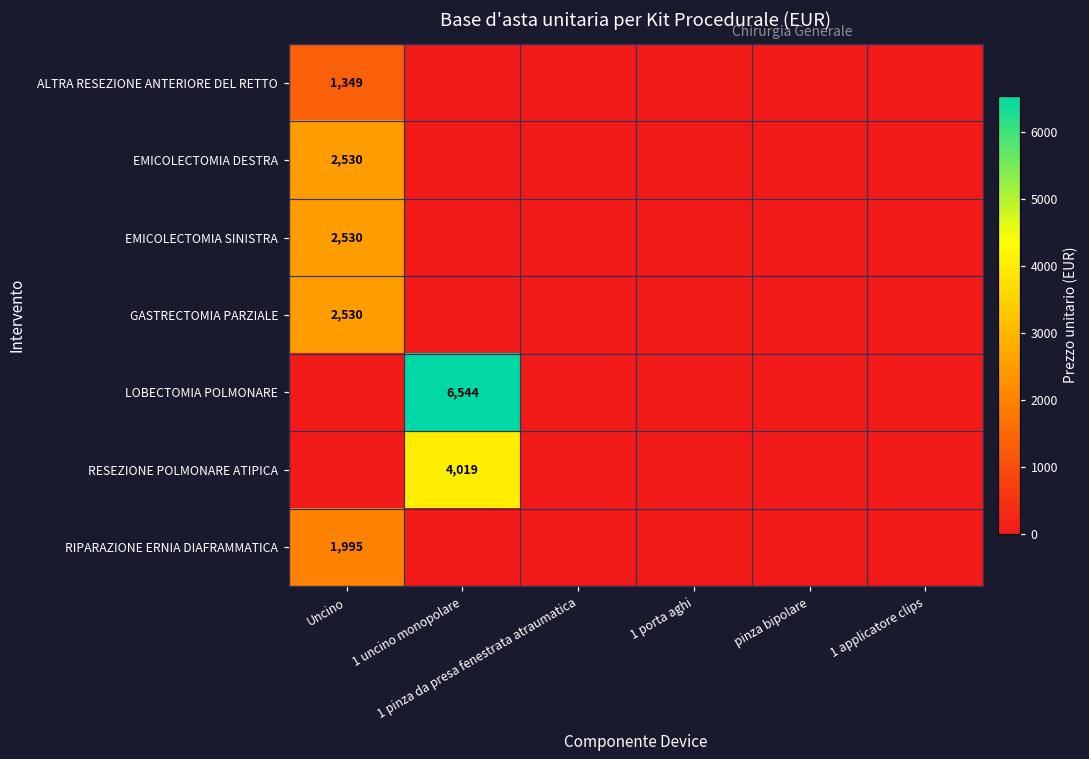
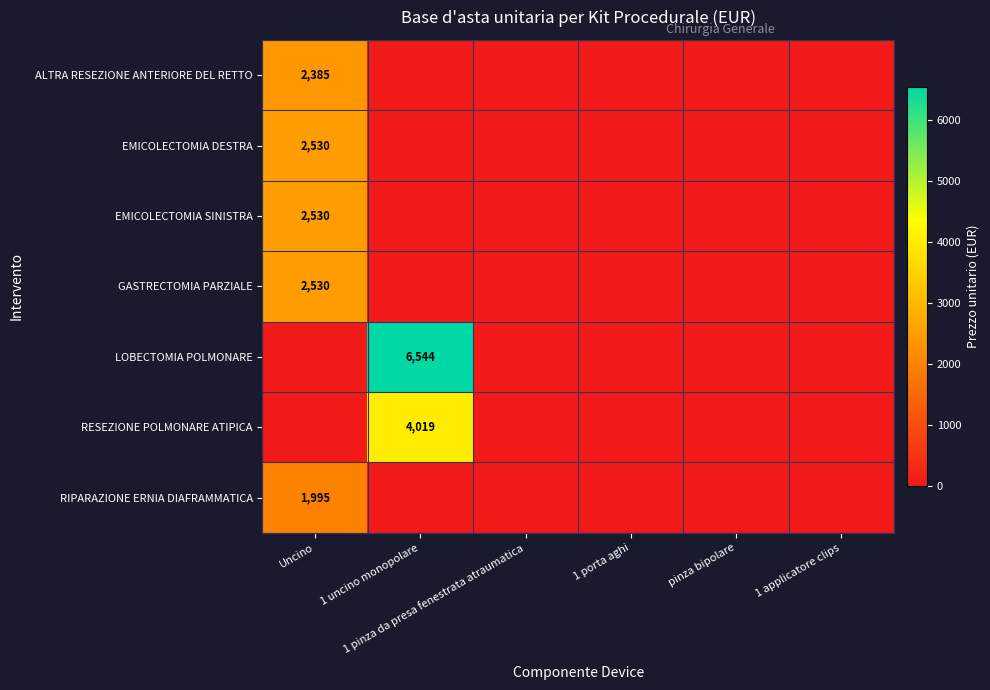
  {
    "ALTRA RESEZIONE ANTERIORE DEL RETTO": {
-     "Uncino": "1,349"
+     "Uncino": "2,385"
    },
    "EMICOLECTOMIA DESTRA": {
      "Uncino": "2,530"
    },
    "EMICOLECTOMIA SINISTRA": {
      "Uncino": "2,530"
    },
    "GASTRECTOMIA PARZIALE": {
      "Uncino": "2,530"
    },
    "LOBECTOMIA POLMONARE": {
      "1 uncino monopolare": "6,544"
    },
    "RESEZIONE POLMONARE ATIPICA": {
      "1 uncino monopolare": "4,019"
    },
    "RIPARAZIONE ERNIA DIAFRAMMATICA": {
      "Uncino": "1,995"
    }
  }
